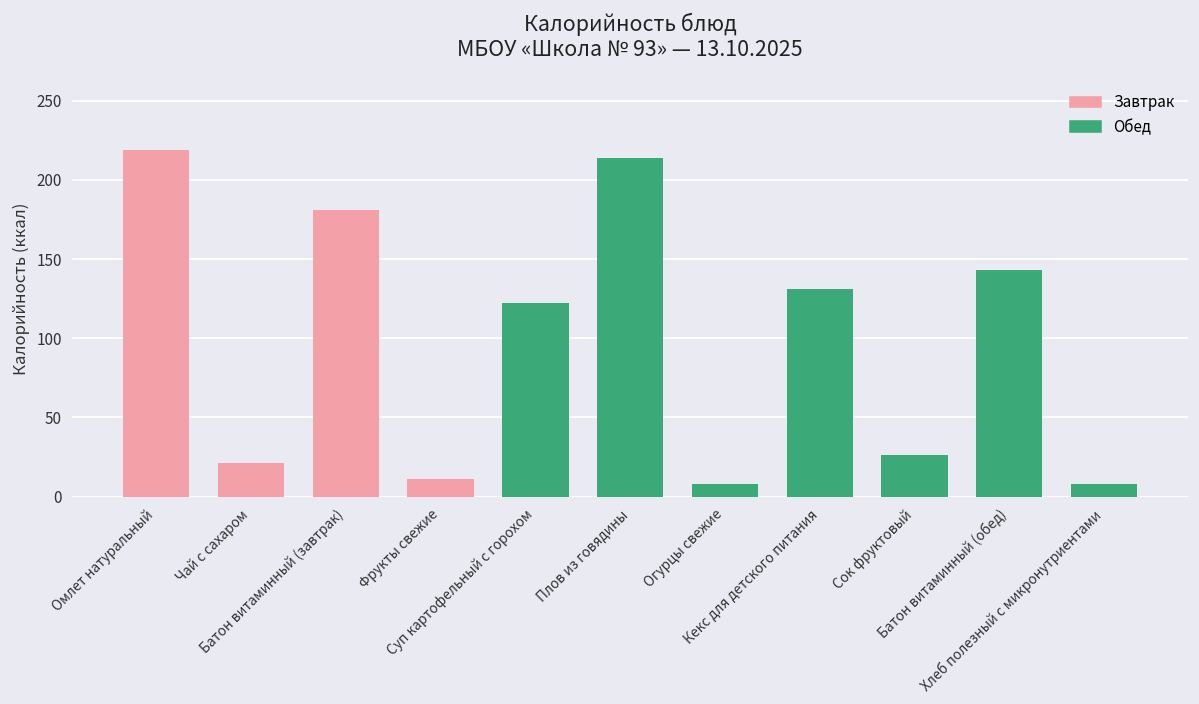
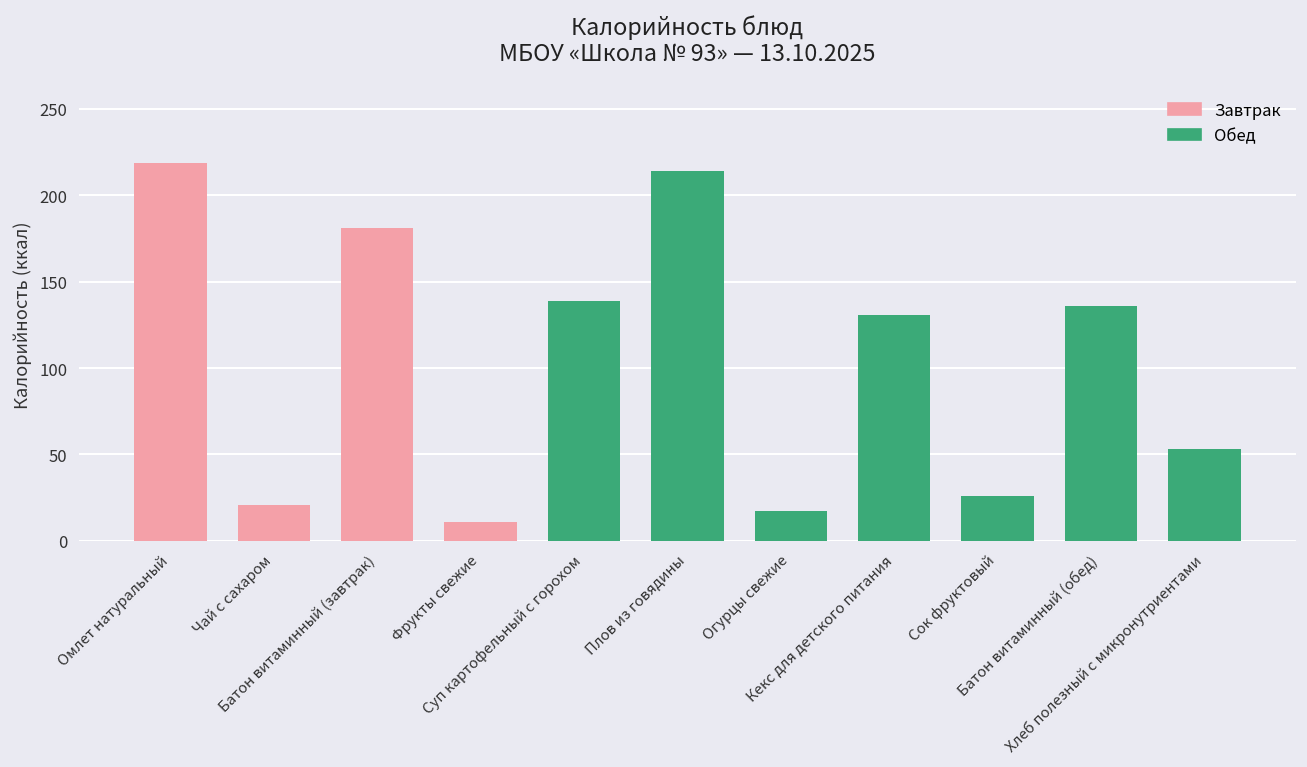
  {
    "Омлет натуральный": 219,
    "Чай с сахаром": 21,
    "Батон витаминный (завтрак)": 181,
    "Фрукты свежие": 11,
-   "Суп картофельный с горохом": 122,
+   "Суп картофельный с горохом": 139,
    "Плов из говядины": 214,
-   "Огурцы свежие": 8,
+   "Огурцы свежие": 17,
    "Кекс для детского питания": 131,
    "Сок фруктовый": 26,
-   "Батон витаминный (обед)": 143,
-   "Хлеб полезный с микронутриентами": 8
+   "Батон витаминный (обед)": 136,
+   "Хлеб полезный с микронутриентами": 53
  }
